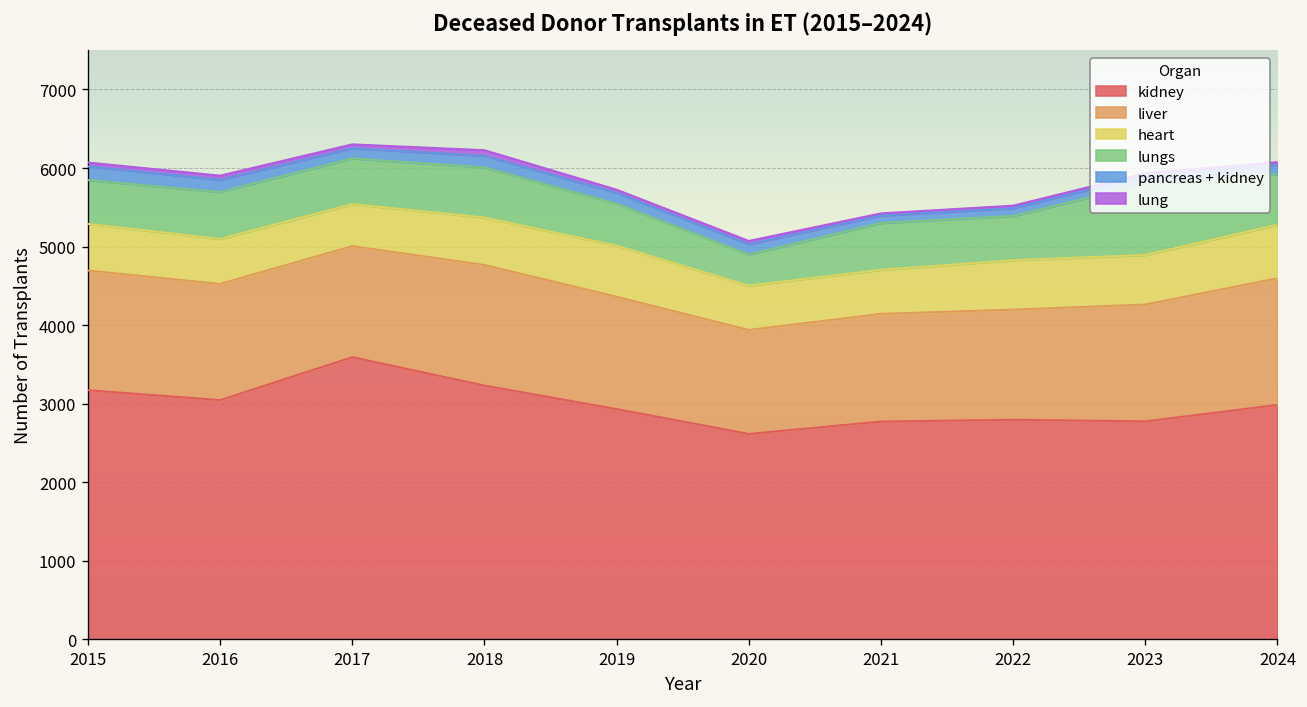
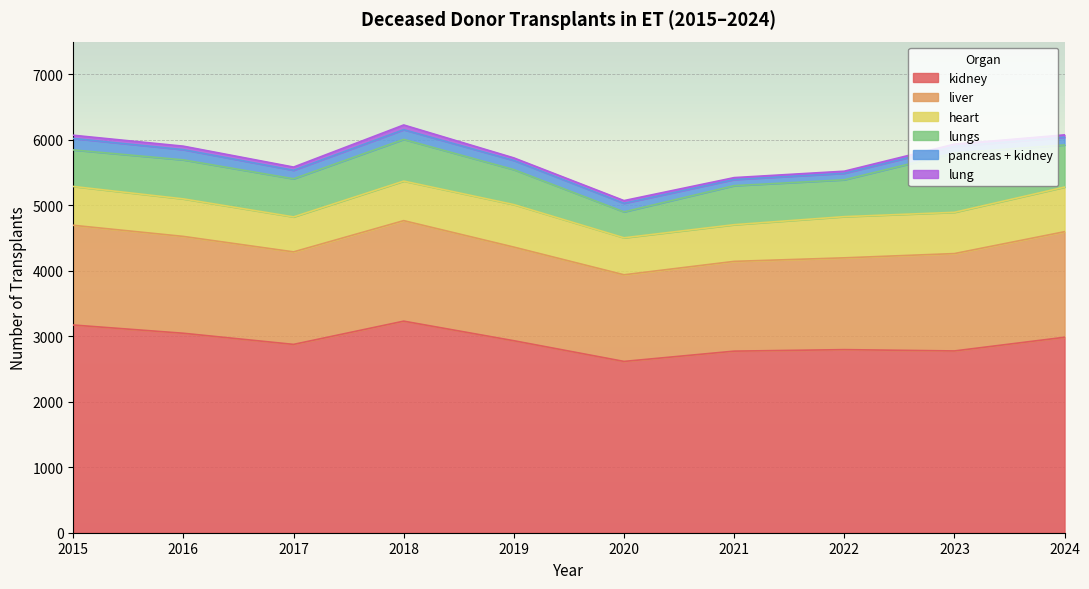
  {
    "kidney": {
      "2015": 3200,
      "2016": 3000,
-     "2017": 3600,
+     "2017": 2900,
      "2018": 3200,
      "2019": 2900,
      "2020": 2600,
      "2021": 2800,
      "2022": 2800,
      "2023": 2800,
      "2024": 3000
    },
    "lungs": {
      "2015": 600,
      "2016": 600,
      "2017": 600,
      "2018": 600,
      "2019": 500,
      "2020": 400,
      "2021": 600,
      "2022": 600,
      "2024": 600
    },
    "pancreas + kidney": {
      "2015": 200,
      "2016": 200,
      "2017": 100,
      "2018": 100,
      "2019": 100,
      "2020": 100
    },
    "lung": {
      "2015": 0,
      "2016": 100,
      "2017": 0,
      "2018": 100,
      "2019": 0,
      "2020": 0
    }
  }
